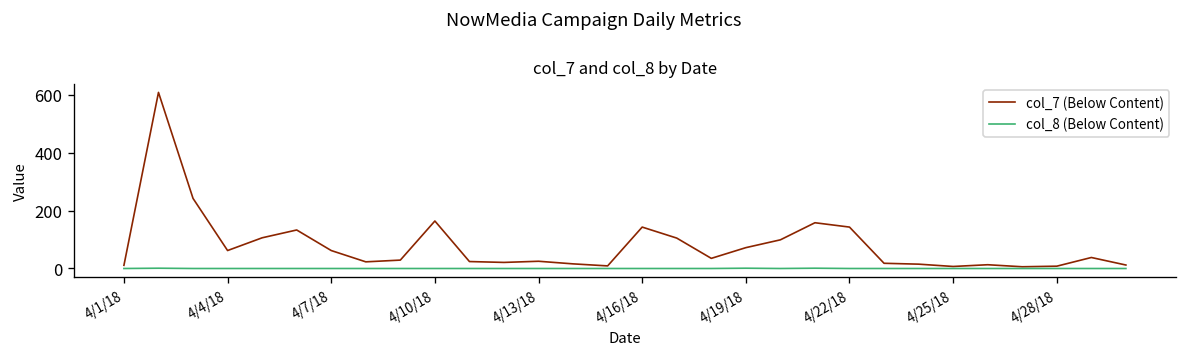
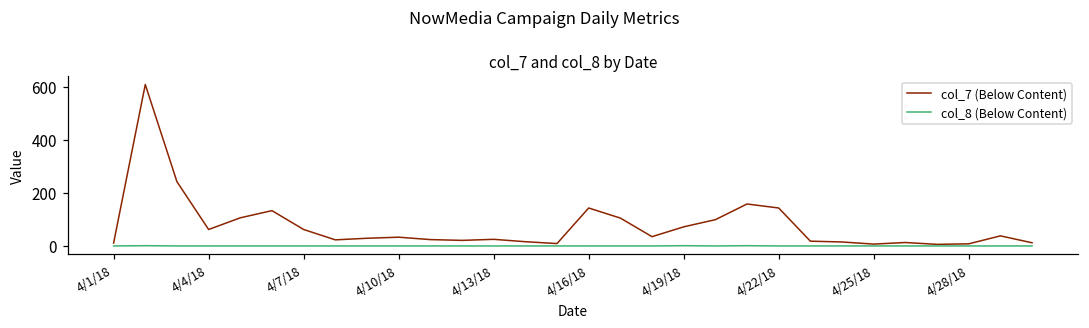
  {
    "col_7 (Below Content)": {
      "4/1/18": 10,
      "4/4/18": 60,
      "4/7/18": 60,
-     "4/10/18": 160,
+     "4/10/18": 30,
      "4/13/18": 30,
      "4/16/18": 140,
      "4/19/18": 70,
      "4/22/18": 140
    },
    "col_8 (Below Content)": {
      "4/1/18": 0,
      "4/4/18": 0,
      "4/7/18": 0,
      "4/10/18": 0,
      "4/13/18": 0,
      "4/16/18": 0,
      "4/19/18": 0,
      "4/22/18": 0
    }
  }
